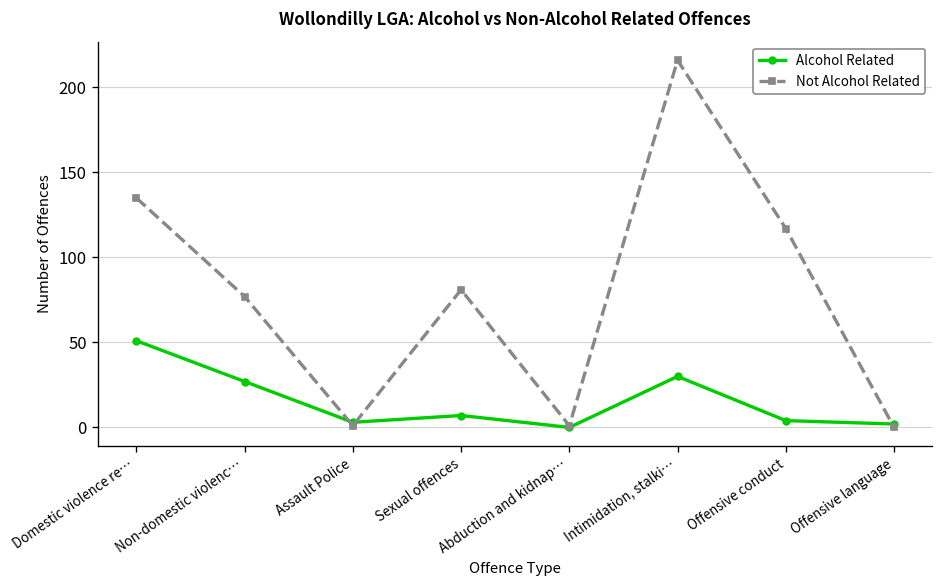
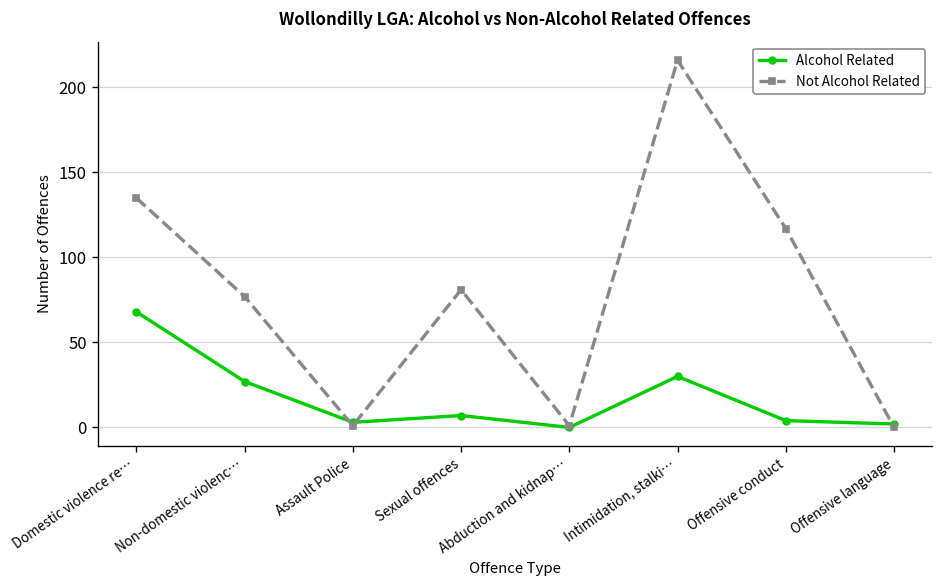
  {
    "Alcohol Related": {
-     "Domestic violence re…": 51,
+     "Domestic violence re…": 68,
      "Non-domestic violenc…": 27,
      "Assault Police": 3,
      "Sexual offences": 7,
      "Intimidation, stalki…": 30,
      "Offensive conduct": 4,
      "Offensive language": 2
    },
    "Not Alcohol Related": {
      "Domestic violence re…": 135,
      "Non-domestic violenc…": 77,
      "Assault Police": 1,
      "Sexual offences": 81,
      "Intimidation, stalki…": 216,
      "Offensive conduct": 117,
      "Offensive language": 0
    }
  }
